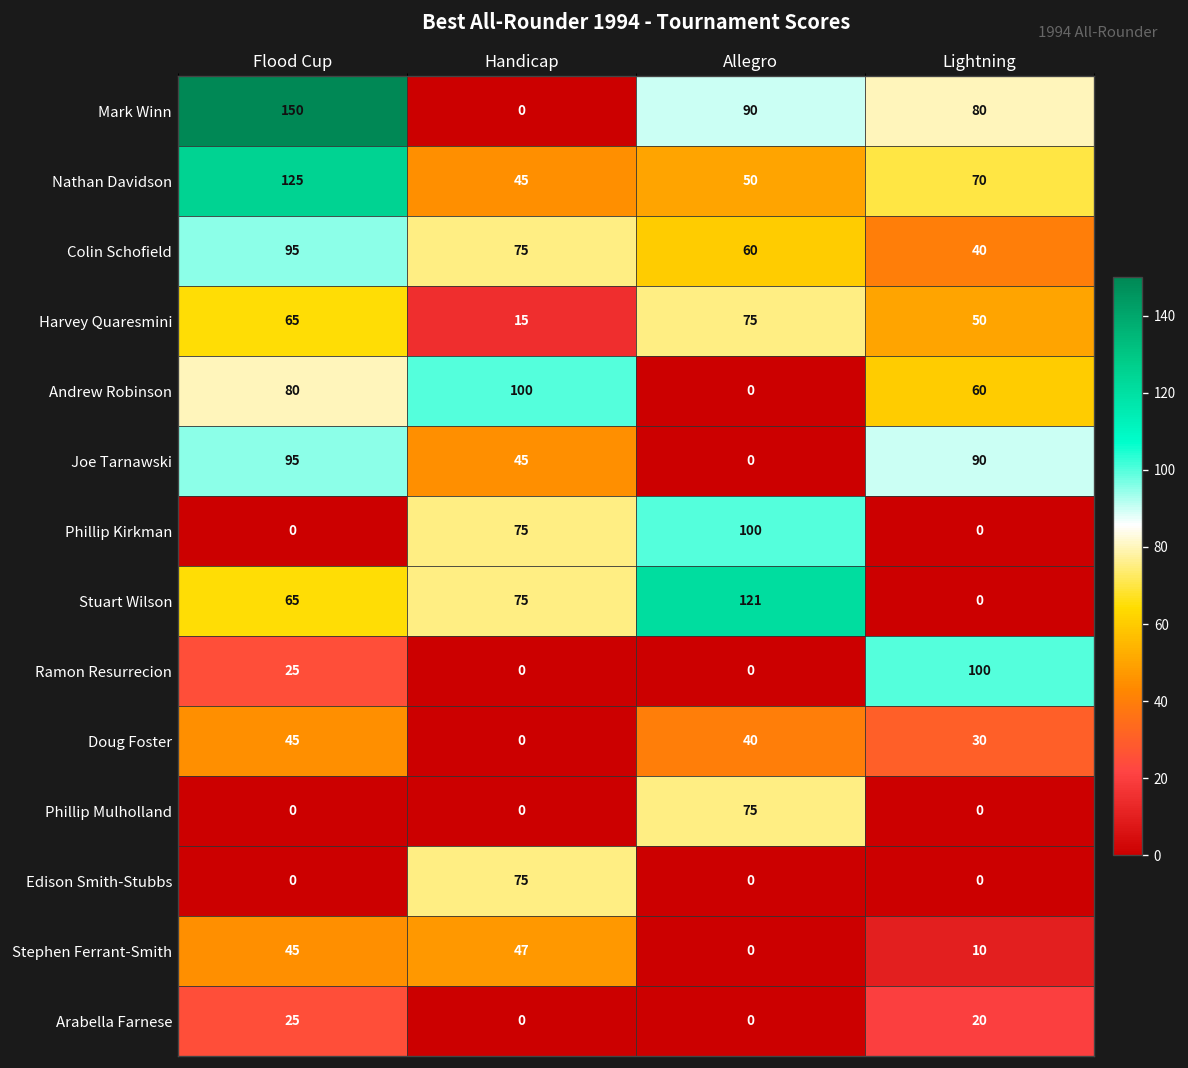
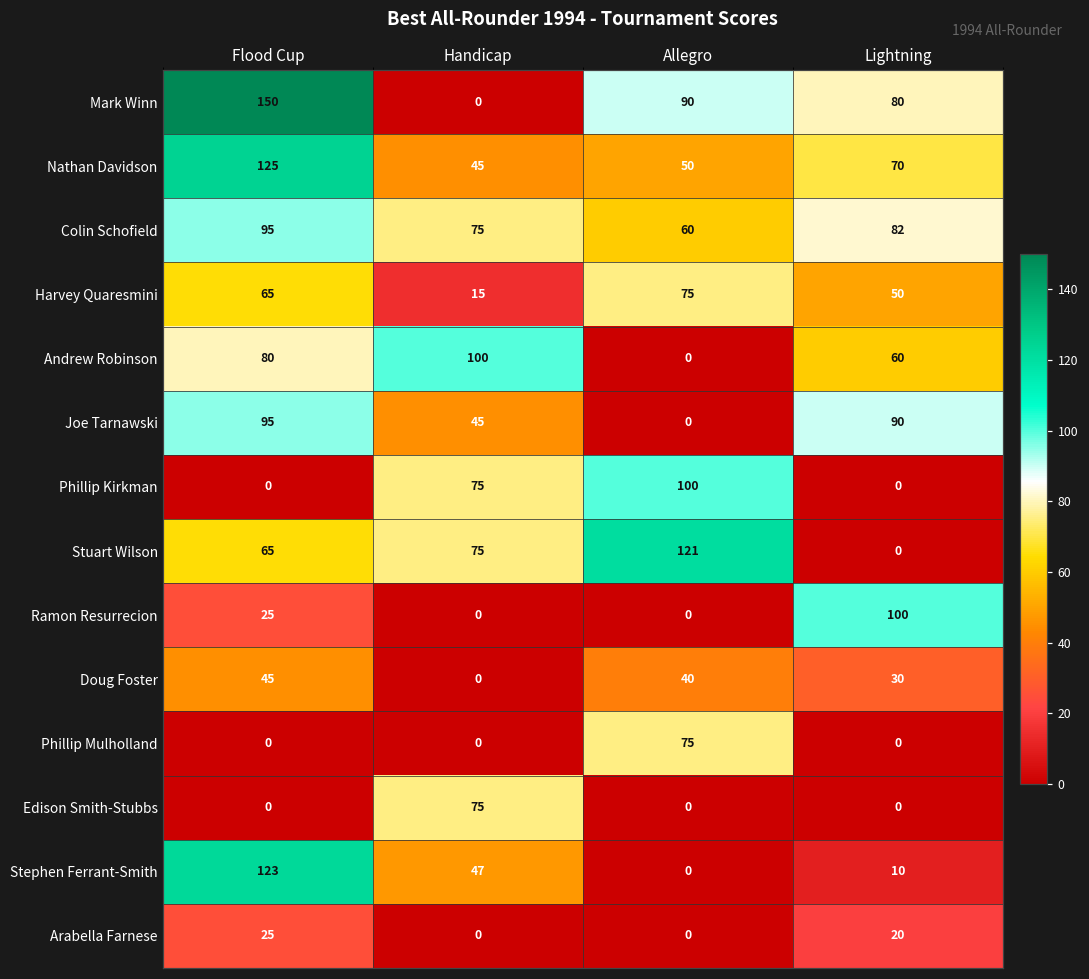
  {
    "Mark Winn": {
      "Flood Cup": 150,
      "Handicap": 0,
      "Allegro": 90,
      "Lightning": 80
    },
    "Nathan Davidson": {
      "Flood Cup": 125,
      "Handicap": 45,
      "Allegro": 50,
      "Lightning": 70
    },
    "Colin Schofield": {
      "Flood Cup": 95,
      "Handicap": 75,
      "Allegro": 60,
-     "Lightning": 40
+     "Lightning": 82
    },
    "Harvey Quaresmini": {
      "Flood Cup": 65,
      "Handicap": 15,
      "Allegro": 75,
      "Lightning": 50
    },
    "Andrew Robinson": {
      "Flood Cup": 80,
      "Handicap": 100,
      "Allegro": 0,
      "Lightning": 60
    },
    "Joe Tarnawski": {
      "Flood Cup": 95,
      "Handicap": 45,
      "Allegro": 0,
      "Lightning": 90
    },
    "Phillip Kirkman": {
      "Flood Cup": 0,
      "Handicap": 75,
      "Allegro": 100,
      "Lightning": 0
    },
    "Stuart Wilson": {
      "Flood Cup": 65,
      "Handicap": 75,
      "Allegro": 121,
      "Lightning": 0
    },
    "Ramon Resurrecion": {
      "Flood Cup": 25,
      "Handicap": 0,
      "Allegro": 0,
      "Lightning": 100
    },
    "Doug Foster": {
      "Flood Cup": 45,
      "Handicap": 0,
      "Allegro": 40,
      "Lightning": 30
    },
    "Phillip Mulholland": {
      "Flood Cup": 0,
      "Handicap": 0,
      "Allegro": 75,
      "Lightning": 0
    },
    "Edison Smith-Stubbs": {
      "Flood Cup": 0,
      "Handicap": 75,
      "Allegro": 0,
      "Lightning": 0
    },
    "Stephen Ferrant-Smith": {
-     "Flood Cup": 45,
+     "Flood Cup": 123,
      "Handicap": 47,
      "Allegro": 0,
      "Lightning": 10
    },
    "Arabella Farnese": {
      "Flood Cup": 25,
      "Handicap": 0,
      "Allegro": 0,
      "Lightning": 20
    }
  }
